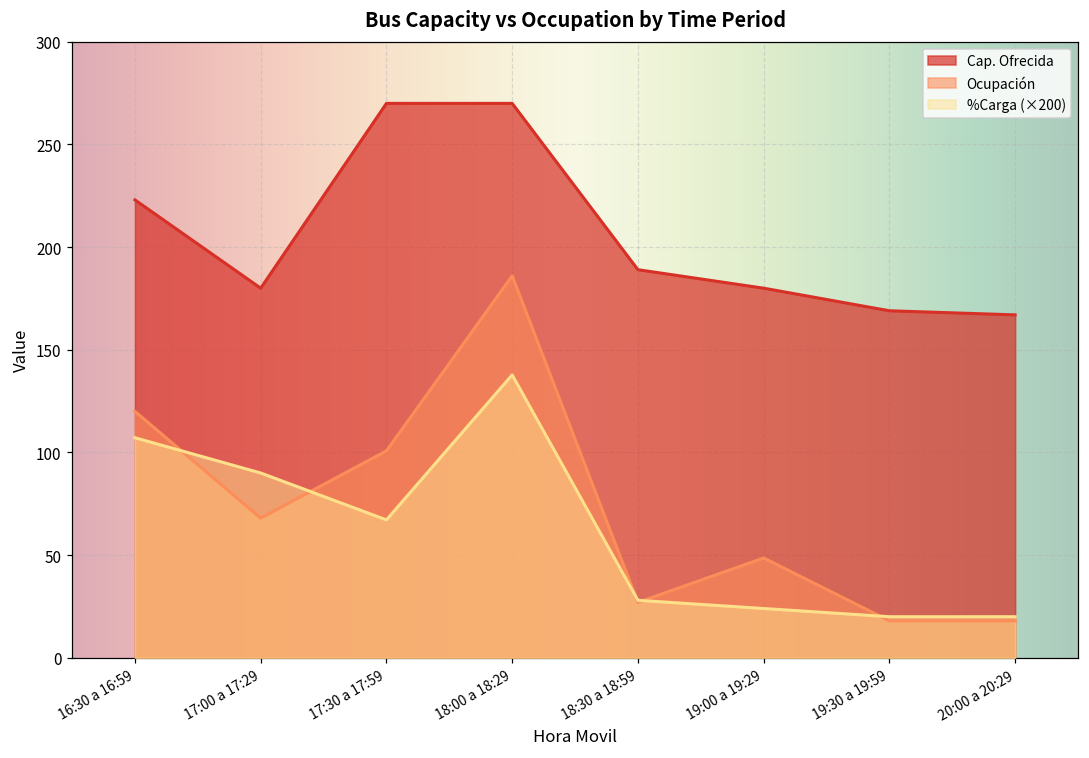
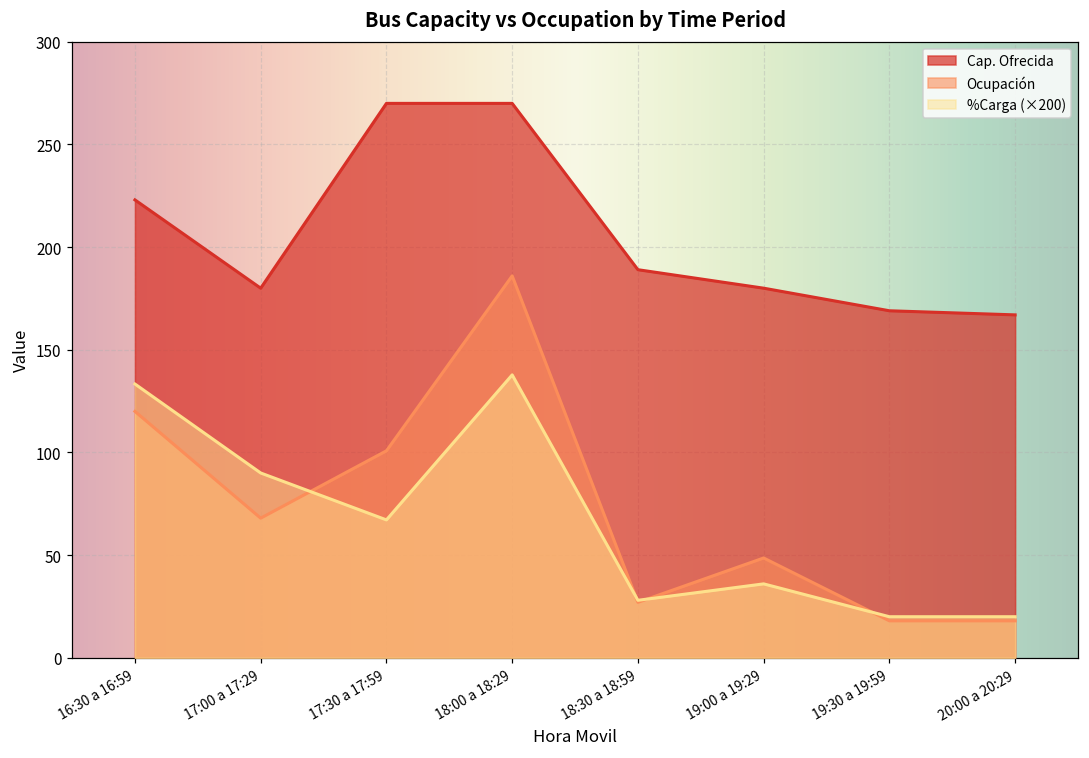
  {
    "Cap. Ofrecida": {
      "16:30 a 16:59": 223,
      "17:00 a 17:29": 180,
      "17:30 a 17:59": 270,
      "18:00 a 18:29": 270,
      "18:30 a 18:59": 189,
      "19:00 a 19:29": 180,
      "19:30 a 19:59": 169,
      "20:00 a 20:29": 167
    },
    "Ocupación": {
      "16:30 a 16:59": 120,
      "17:00 a 17:29": 68,
      "17:30 a 17:59": 101,
      "18:00 a 18:29": 186,
      "19:00 a 19:29": 49,
      "19:30 a 19:59": 18,
      "20:00 a 20:29": 18
    },
    "%Carga (×200)": {
-     "16:30 a 16:59": 107,
+     "16:30 a 16:59": 133,
      "17:00 a 17:29": 90,
      "17:30 a 17:59": 67,
      "18:00 a 18:29": 138,
-     "19:00 a 19:29": 24,
+     "19:00 a 19:29": 36,
      "19:30 a 19:59": 20,
      "20:00 a 20:29": 20
    }
  }
